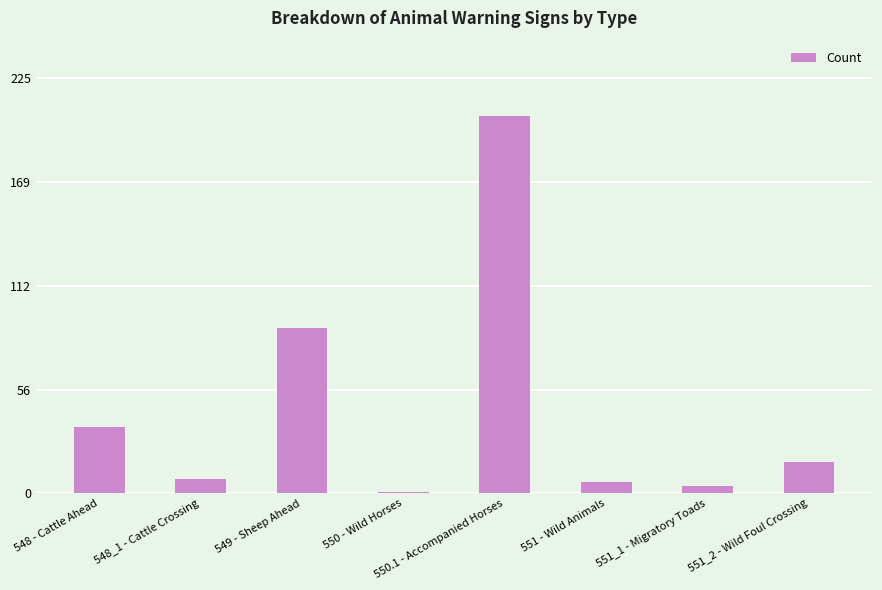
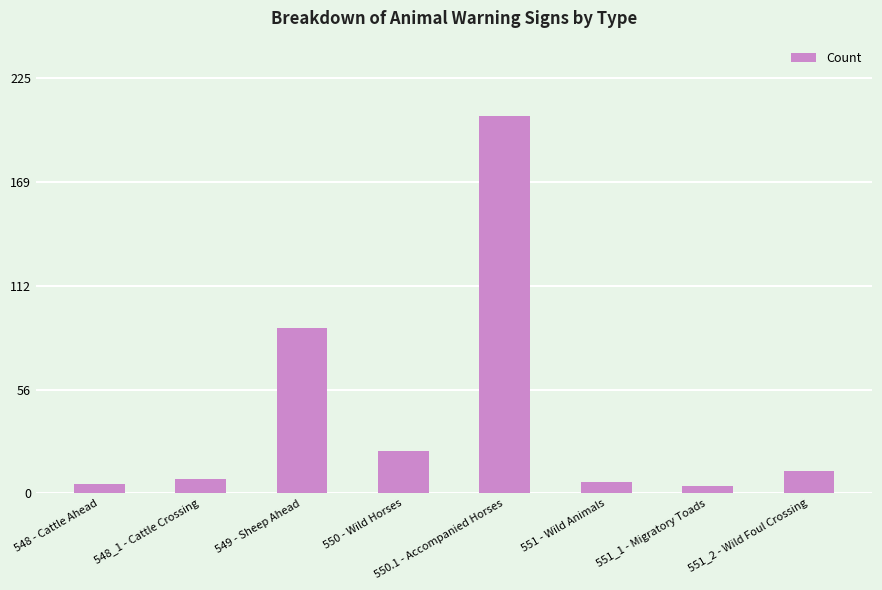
  {
-   "548 - Cattle Ahead": 36,
+   "548 - Cattle Ahead": 5,
    "548_1 - Cattle Crossing": 8,
    "549 - Sheep Ahead": 90,
-   "550 - Wild Horses": 1,
+   "550 - Wild Horses": 23,
    "550.1 - Accompanied Horses": 205,
    "551 - Wild Animals": 6,
    "551_1 - Migratory Toads": 4,
-   "551_2 - Wild Foul Crossing": 17
+   "551_2 - Wild Foul Crossing": 12
  }
